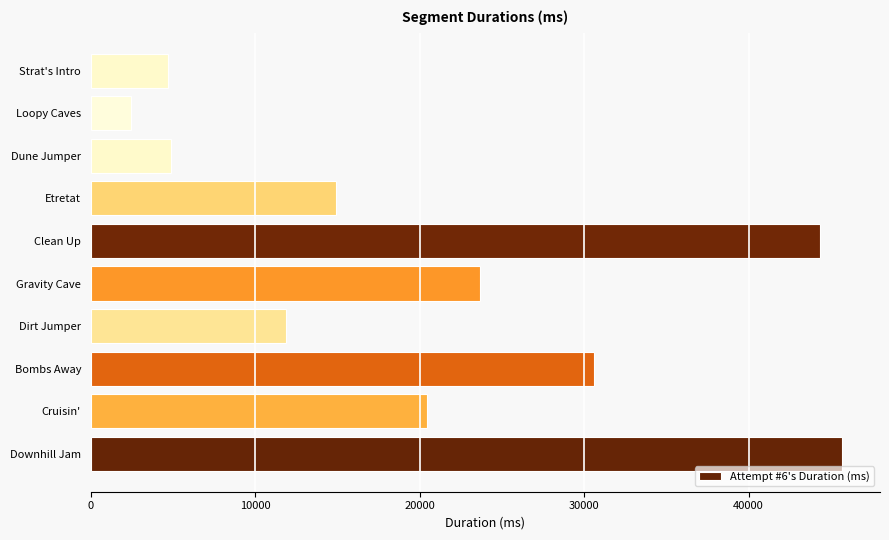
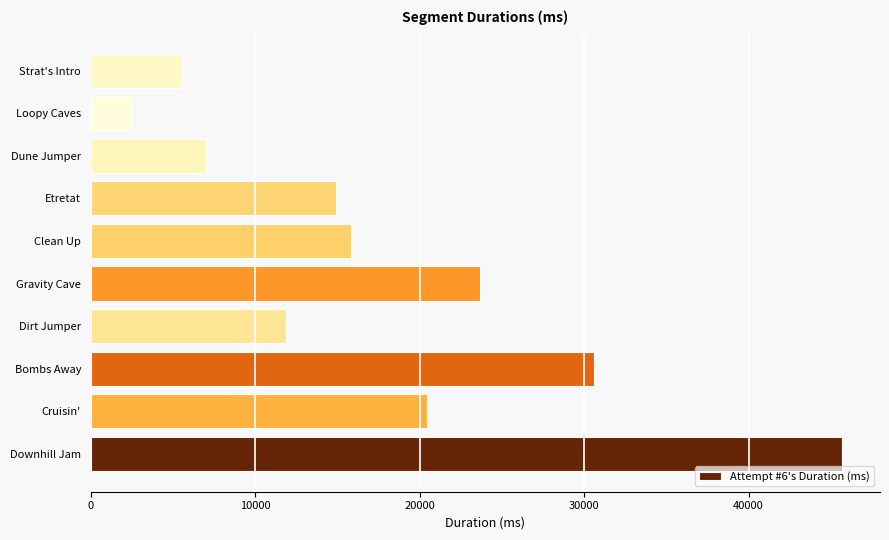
  {
-   "Strat's Intro": 4700,
+   "Strat's Intro": 5500,
    "Loopy Caves": 2500,
-   "Dune Jumper": 4900,
+   "Dune Jumper": 7000,
    "Etretat": 14900,
-   "Clean Up": 44300,
+   "Clean Up": 15800,
    "Gravity Cave": 23700,
    "Dirt Jumper": 11800,
    "Bombs Away": 30600,
    "Cruisin'": 20400,
    "Downhill Jam": 45700
  }
